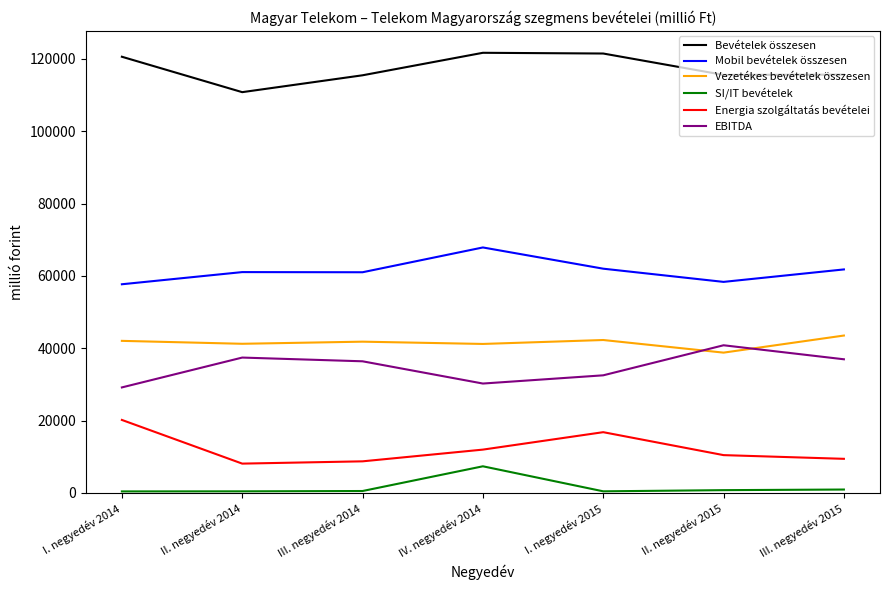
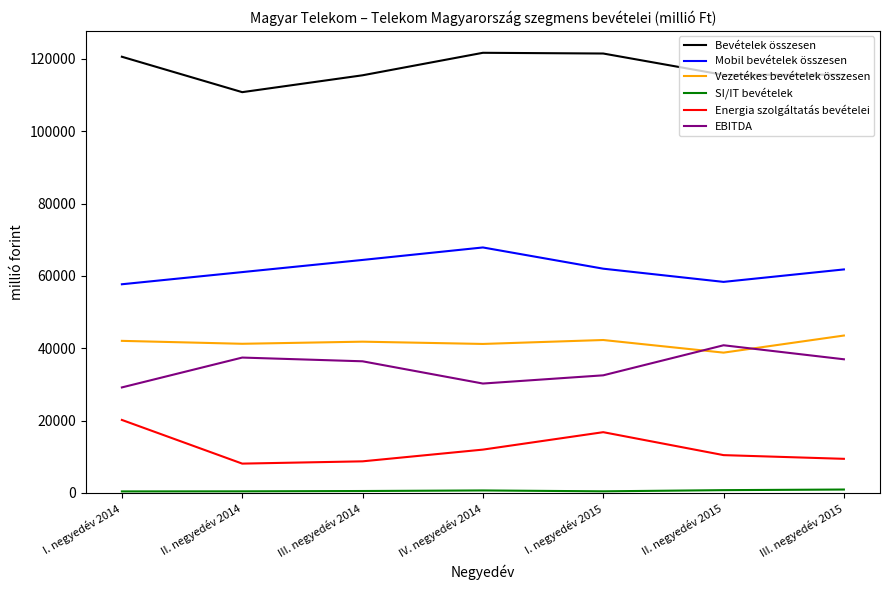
  {
    "Bevételek összesen": {
      "I. negyedév 2014": 121000,
      "II. negyedév 2014": 111000,
      "III. negyedév 2014": 115000,
      "IV. negyedév 2014": 122000,
      "I. negyedév 2015": 122000
    },
    "Mobil bevételek összesen": {
      "I. negyedév 2014": 58000,
      "II. negyedév 2014": 61000,
-     "III. negyedév 2014": 61000,
+     "III. negyedév 2014": 64000,
      "IV. negyedév 2014": 68000,
      "I. negyedév 2015": 62000,
      "II. negyedév 2015": 58000,
      "III. negyedév 2015": 62000
    },
    "Vezetékes bevételek összesen": {
      "I. negyedév 2014": 42000,
      "II. negyedév 2014": 41000,
      "III. negyedév 2014": 42000,
      "IV. negyedév 2014": 41000,
      "I. negyedév 2015": 42000,
      "II. negyedév 2015": 39000,
      "III. negyedév 2015": 44000
    },
    "SI/IT bevételek": {
      "I. negyedév 2014": 0,
      "II. negyedév 2014": 0,
      "III. negyedév 2014": 1000,
-     "IV. negyedév 2014": 7000,
+     "IV. negyedév 2014": 1000,
      "I. negyedév 2015": 0,
      "II. negyedév 2015": 1000,
      "III. negyedév 2015": 1000
    },
    "Energia szolgáltatás bevételei": {
      "I. negyedév 2014": 20000,
      "II. negyedév 2014": 8000,
      "III. negyedév 2014": 9000,
      "IV. negyedév 2014": 12000,
      "I. negyedév 2015": 17000,
      "II. negyedév 2015": 10000,
      "III. negyedév 2015": 9000
    },
    "EBITDA": {
      "I. negyedév 2014": 29000,
      "II. negyedév 2014": 37000,
      "III. negyedév 2014": 36000,
      "IV. negyedév 2014": 30000,
      "I. negyedév 2015": 33000,
      "II. negyedév 2015": 41000,
      "III. negyedév 2015": 37000
    }
  }
